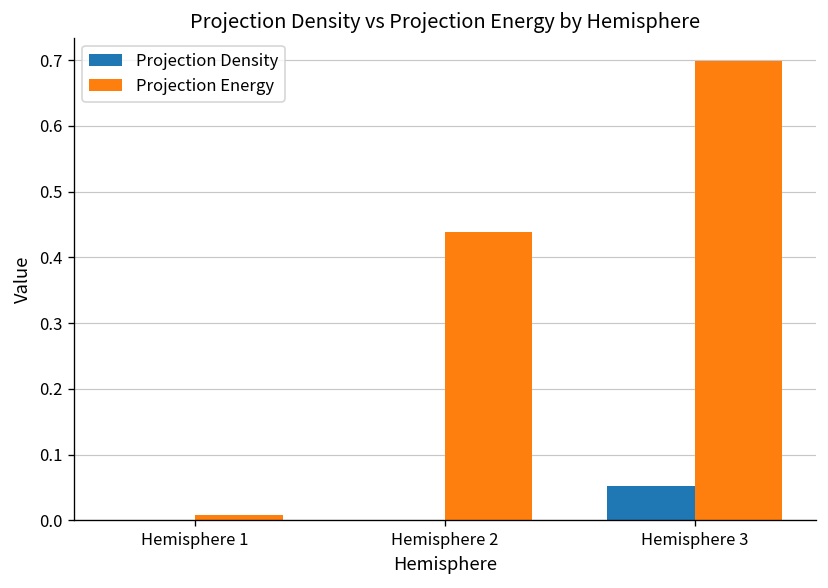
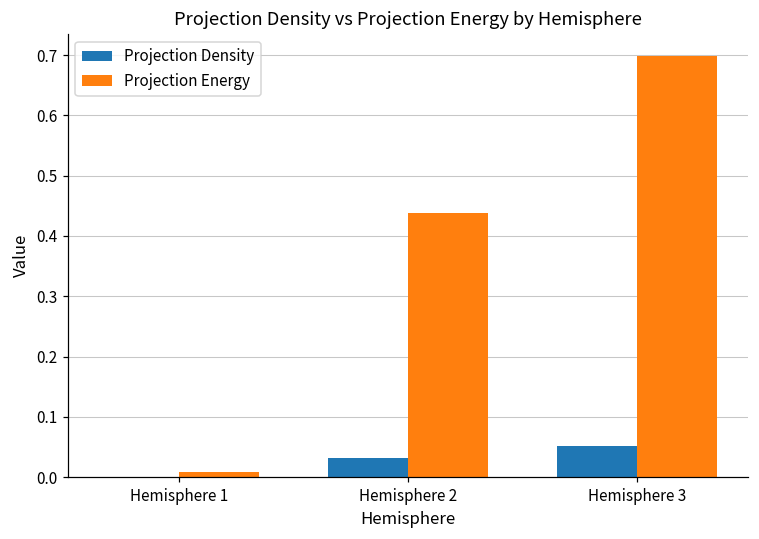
  {
    "Projection Density": {
-     "Hemisphere 2": 0.00,
+     "Hemisphere 2": 0.03,
      "Hemisphere 3": 0.05
    },
    "Projection Energy": {
      "Hemisphere 1": 0.01,
      "Hemisphere 2": 0.44,
      "Hemisphere 3": 0.70
    }
  }
